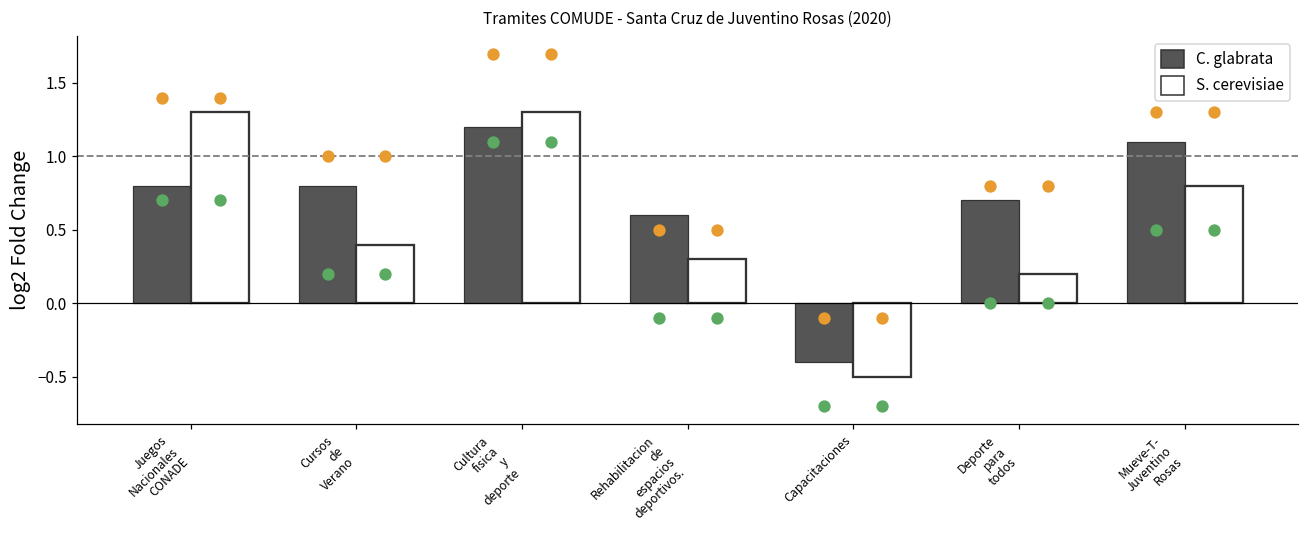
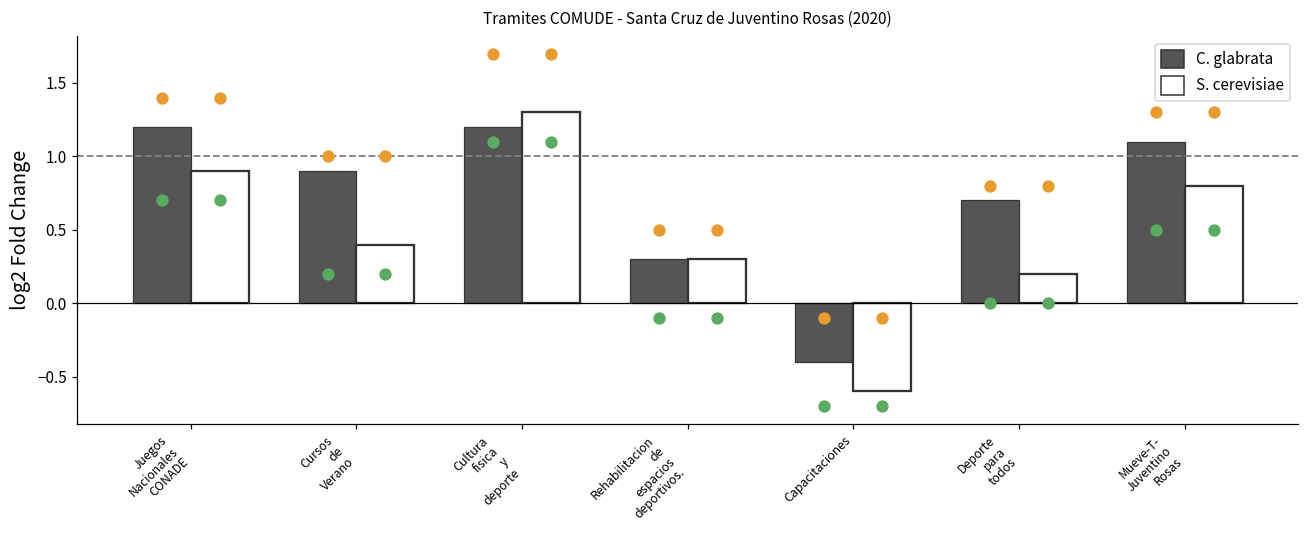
  {
    "C. glabrata": {
-     "Juegos Nacionales CONADE": 0.8,
-     "Cursos de Verano": 0.8,
+     "Juegos Nacionales CONADE": 1.2,
+     "Cursos de Verano": 0.9,
      "Cultura fisica y deporte": 1.2,
-     "Rehabilitacion de espacios deportivos.": 0.6,
+     "Rehabilitacion de espacios deportivos.": 0.3,
      "Capacitaciones": -0.4,
      "Deporte para todos": 0.7,
      "Mueve-T- Juventino Rosas": 1.1
    },
    "S. cerevisiae": {
-     "Juegos Nacionales CONADE": 1.3,
+     "Juegos Nacionales CONADE": 0.9,
      "Cursos de Verano": 0.4,
      "Cultura fisica y deporte": 1.3,
      "Rehabilitacion de espacios deportivos.": 0.3,
-     "Capacitaciones": -0.5,
+     "Capacitaciones": -0.6,
      "Deporte para todos": 0.2,
      "Mueve-T- Juventino Rosas": 0.8
    }
  }
